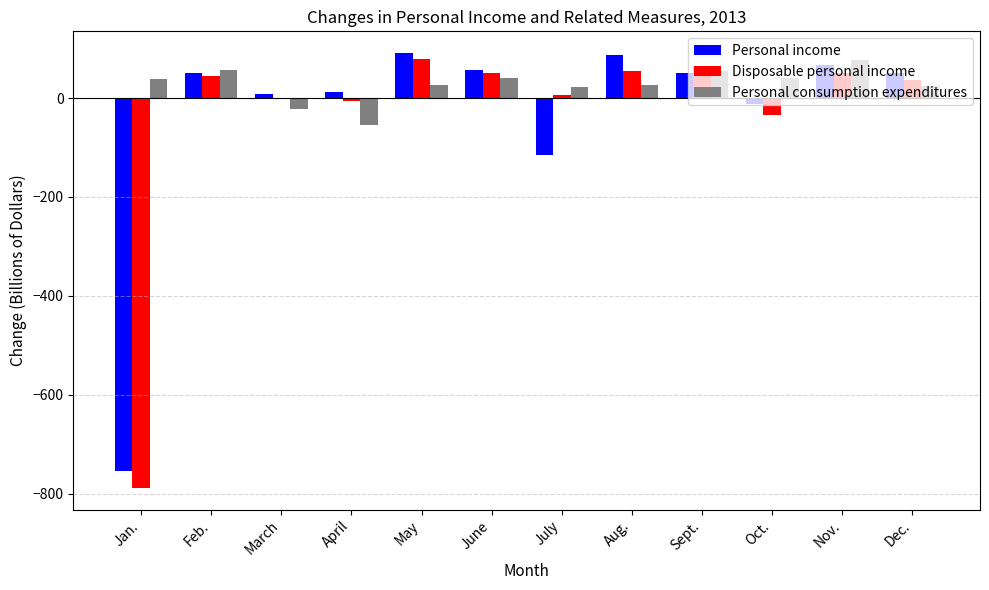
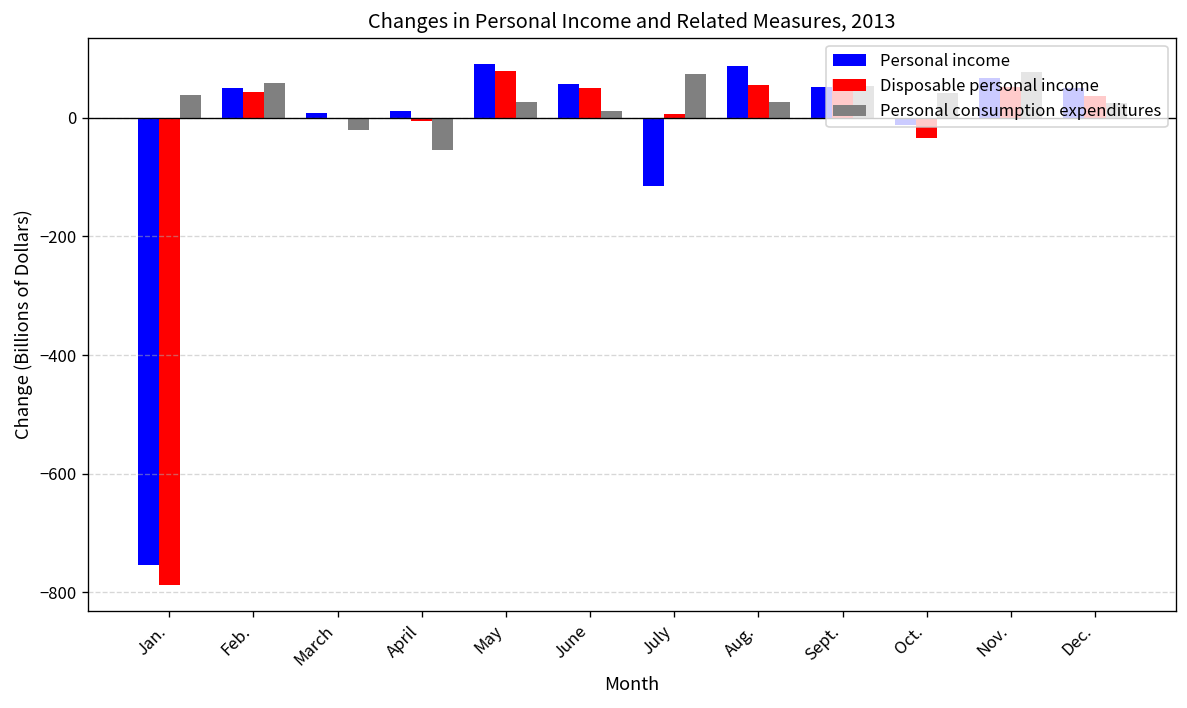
  {
    "Personal income": {
      "Jan.": -750,
      "Feb.": 50,
      "March": 10,
      "April": 10,
      "May": 90,
      "June": 60,
      "July": -120,
      "Aug.": 90,
      "Sept.": 50
    },
    "Disposable personal income": {
      "Jan.": -790,
      "Feb.": 40,
      "April": -10,
      "May": 80,
      "June": 50,
      "July": 10,
      "Aug.": 50,
      "Oct.": -30
    },
    "Personal consumption expenditures": {
      "Jan.": 40,
      "Feb.": 60,
      "March": -20,
      "April": -50,
      "May": 30,
-     "June": 40,
-     "July": 20,
+     "June": 10,
+     "July": 70,
      "Aug.": 30
    }
  }
